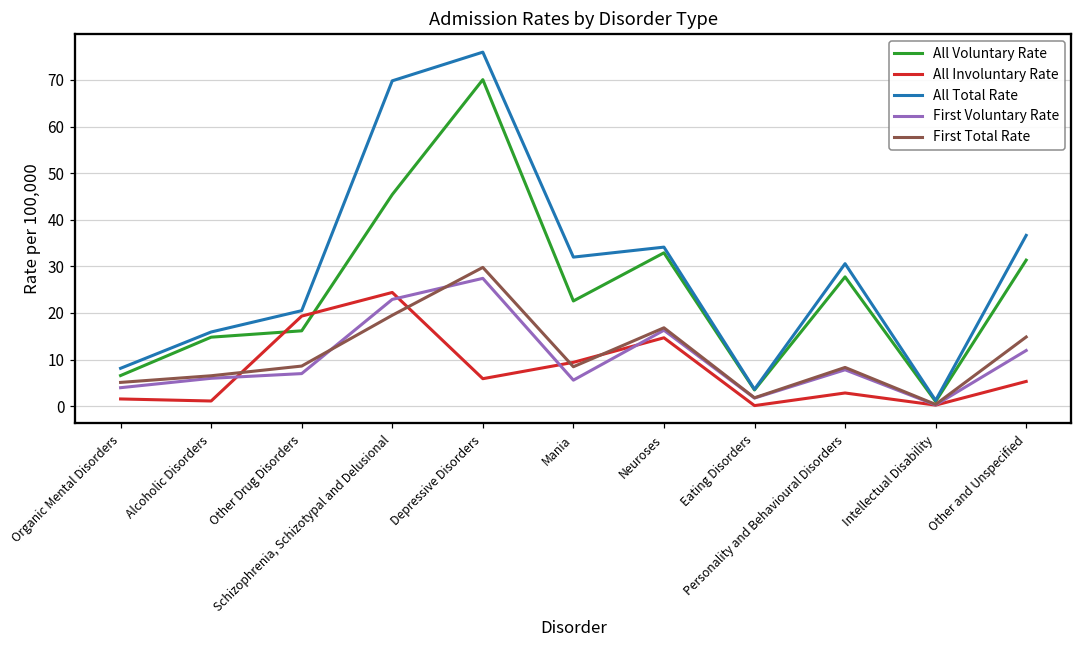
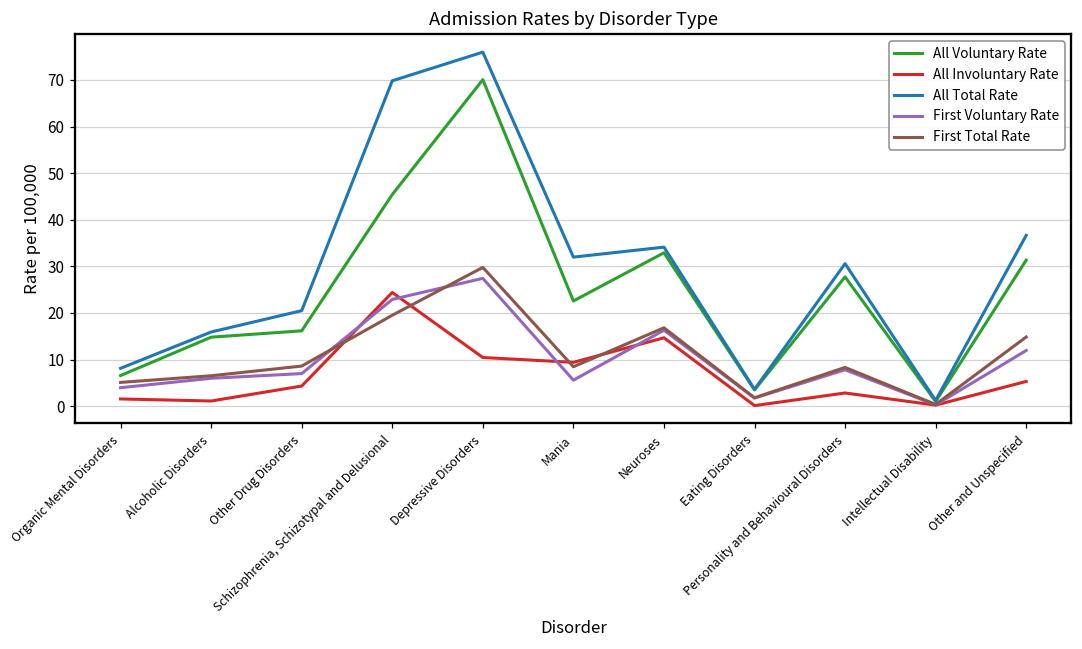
  {
    "All Voluntary Rate": {
      "Organic Mental Disorders": 7,
      "Alcoholic Disorders": 15,
      "Other Drug Disorders": 16,
      "Schizophrenia, Schizotypal and Delusional": 45,
      "Depressive Disorders": 70,
      "Mania": 23,
      "Neuroses": 33,
      "Personality and Behavioural Disorders": 28,
      "Other and Unspecified": 31
    },
    "All Involuntary Rate": {
      "Organic Mental Disorders": 2,
      "Alcoholic Disorders": 1,
-     "Other Drug Disorders": 19,
+     "Other Drug Disorders": 4,
      "Schizophrenia, Schizotypal and Delusional": 24,
-     "Depressive Disorders": 6,
+     "Depressive Disorders": 10,
      "Mania": 9,
      "Neuroses": 15,
      "Eating Disorders": 0,
      "Personality and Behavioural Disorders": 3,
      "Other and Unspecified": 5
    },
    "All Total Rate": {
      "Organic Mental Disorders": 8,
      "Alcoholic Disorders": 16,
      "Other Drug Disorders": 20,
      "Schizophrenia, Schizotypal and Delusional": 70,
      "Depressive Disorders": 76,
      "Mania": 32,
      "Neuroses": 34,
      "Personality and Behavioural Disorders": 31,
      "Other and Unspecified": 37
    },
    "First Voluntary Rate": {
      "Organic Mental Disorders": 4,
      "Other Drug Disorders": 7,
      "Schizophrenia, Schizotypal and Delusional": 23,
      "Depressive Disorders": 27,
      "Mania": 6,
      "Other and Unspecified": 12
    },
    "First Total Rate": {
      "Organic Mental Disorders": 5,
      "Other Drug Disorders": 9,
      "Schizophrenia, Schizotypal and Delusional": 20,
      "Depressive Disorders": 30,
      "Mania": 8,
      "Other and Unspecified": 15
    }
  }
